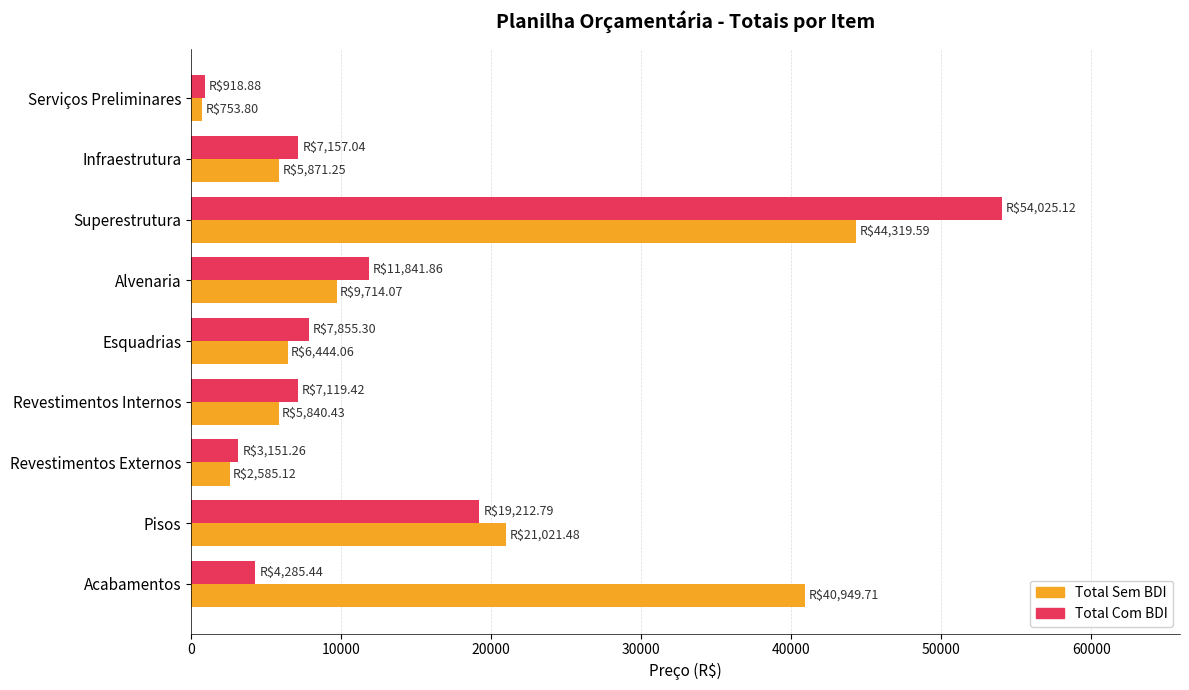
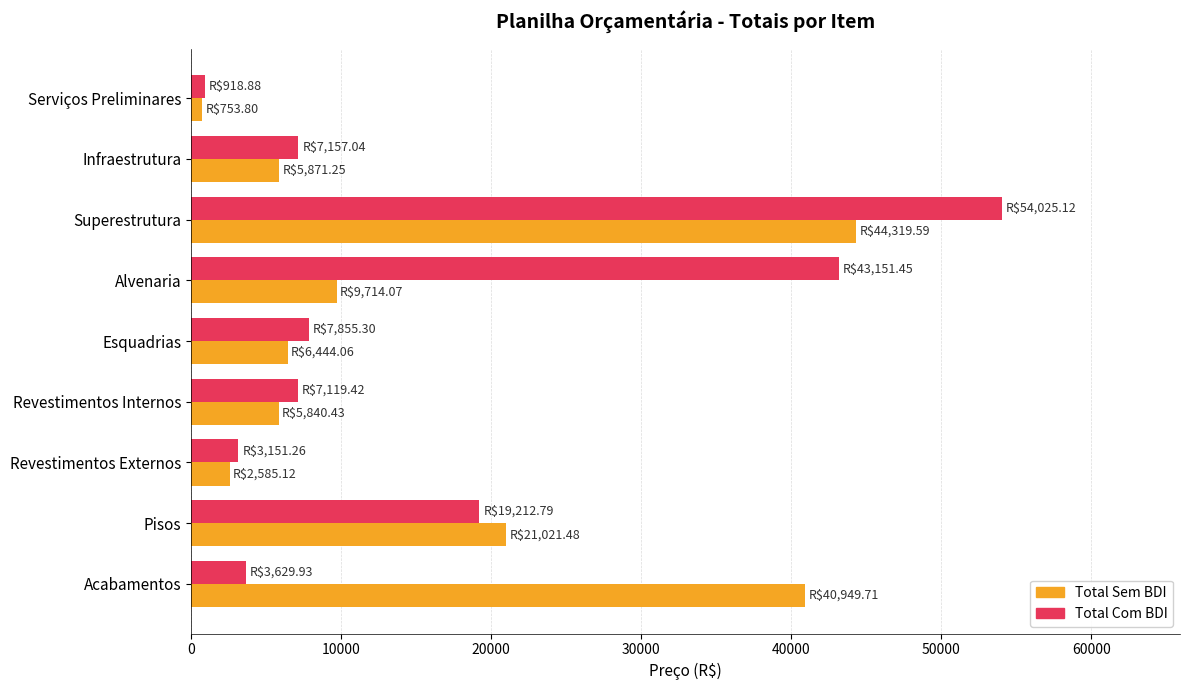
  {
    "Total Sem BDI": {
      "Serviços Preliminares": "$753.80",
      "Infraestrutura": "$5,871.25",
      "Superestrutura": "$44,319.59",
      "Alvenaria": "$9,714.07",
      "Esquadrias": "$6,444.06",
      "Revestimentos Internos": "$5,840.43",
      "Revestimentos Externos": "$2,585.12",
      "Pisos": "$21,021.48",
      "Acabamentos": "$40,949.71"
    },
    "Total Com BDI": {
      "Serviços Preliminares": "$918.88",
      "Infraestrutura": "$7,157.04",
      "Superestrutura": "$54,025.12",
-     "Alvenaria": "$11,841.86",
+     "Alvenaria": "$43,151.45",
      "Esquadrias": "$7,855.30",
      "Revestimentos Internos": "$7,119.42",
      "Revestimentos Externos": "$3,151.26",
      "Pisos": "$19,212.79",
-     "Acabamentos": "$4,285.44"
+     "Acabamentos": "$3,629.93"
    }
  }
